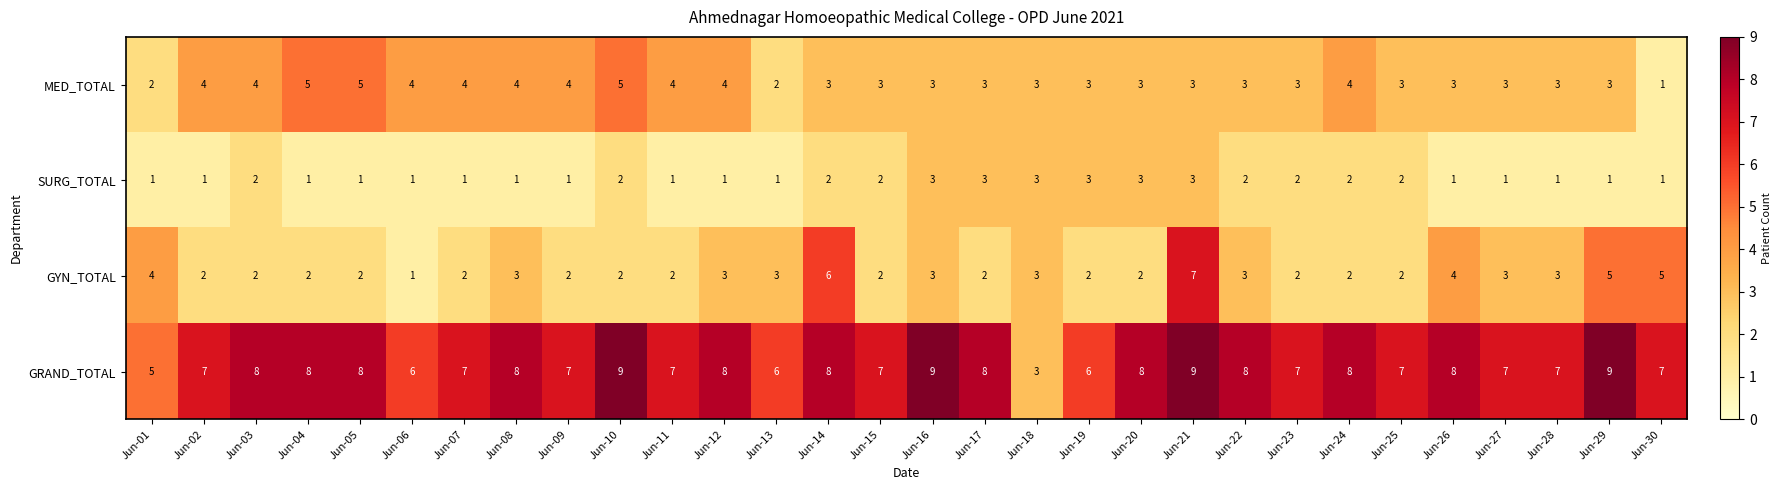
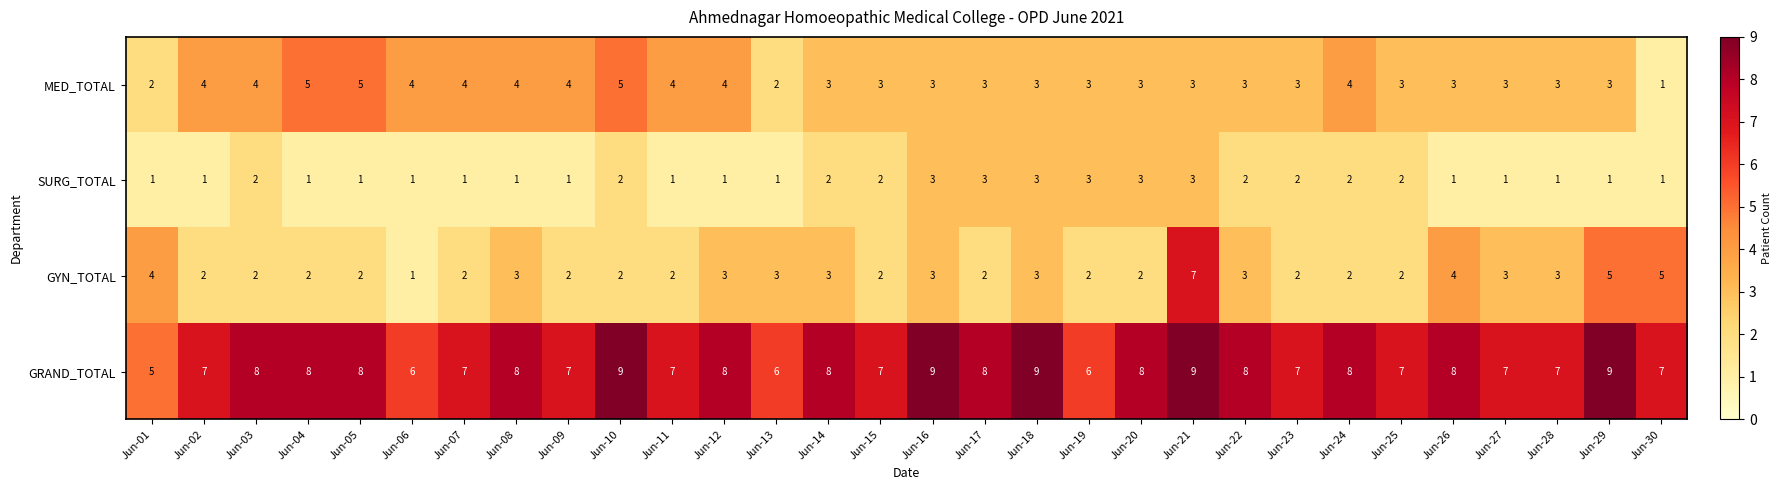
  {
    "MED_TOTAL": {
      "Jun-01": 2,
      "Jun-02": 4,
      "Jun-03": 4,
      "Jun-04": 5,
      "Jun-05": 5,
      "Jun-06": 4,
      "Jun-07": 4,
      "Jun-08": 4,
      "Jun-09": 4,
      "Jun-10": 5,
      "Jun-11": 4,
      "Jun-12": 4,
      "Jun-13": 2,
      "Jun-14": 3,
      "Jun-15": 3,
      "Jun-16": 3,
      "Jun-17": 3,
      "Jun-18": 3,
      "Jun-19": 3,
      "Jun-20": 3,
      "Jun-21": 3,
      "Jun-22": 3,
      "Jun-23": 3,
      "Jun-24": 4,
      "Jun-25": 3,
      "Jun-26": 3,
      "Jun-27": 3,
      "Jun-28": 3,
      "Jun-29": 3,
      "Jun-30": 1
    },
    "SURG_TOTAL": {
      "Jun-01": 1,
      "Jun-02": 1,
      "Jun-03": 2,
      "Jun-04": 1,
      "Jun-05": 1,
      "Jun-06": 1,
      "Jun-07": 1,
      "Jun-08": 1,
      "Jun-09": 1,
      "Jun-10": 2,
      "Jun-11": 1,
      "Jun-12": 1,
      "Jun-13": 1,
      "Jun-14": 2,
      "Jun-15": 2,
      "Jun-16": 3,
      "Jun-17": 3,
      "Jun-18": 3,
      "Jun-19": 3,
      "Jun-20": 3,
      "Jun-21": 3,
      "Jun-22": 2,
      "Jun-23": 2,
      "Jun-24": 2,
      "Jun-25": 2,
      "Jun-26": 1,
      "Jun-27": 1,
      "Jun-28": 1,
      "Jun-29": 1,
      "Jun-30": 1
    },
    "GYN_TOTAL": {
      "Jun-01": 4,
      "Jun-02": 2,
      "Jun-03": 2,
      "Jun-04": 2,
      "Jun-05": 2,
      "Jun-06": 1,
      "Jun-07": 2,
      "Jun-08": 3,
      "Jun-09": 2,
      "Jun-10": 2,
      "Jun-11": 2,
      "Jun-12": 3,
      "Jun-13": 3,
-     "Jun-14": 6,
+     "Jun-14": 3,
      "Jun-15": 2,
      "Jun-16": 3,
      "Jun-17": 2,
      "Jun-18": 3,
      "Jun-19": 2,
      "Jun-20": 2,
      "Jun-21": 7,
      "Jun-22": 3,
      "Jun-23": 2,
      "Jun-24": 2,
      "Jun-25": 2,
      "Jun-26": 4,
      "Jun-27": 3,
      "Jun-28": 3,
      "Jun-29": 5,
      "Jun-30": 5
    },
    "GRAND_TOTAL": {
      "Jun-01": 5,
      "Jun-02": 7,
      "Jun-03": 8,
      "Jun-04": 8,
      "Jun-05": 8,
      "Jun-06": 6,
      "Jun-07": 7,
      "Jun-08": 8,
      "Jun-09": 7,
      "Jun-10": 9,
      "Jun-11": 7,
      "Jun-12": 8,
      "Jun-13": 6,
      "Jun-14": 8,
      "Jun-15": 7,
      "Jun-16": 9,
      "Jun-17": 8,
-     "Jun-18": 3,
+     "Jun-18": 9,
      "Jun-19": 6,
      "Jun-20": 8,
      "Jun-21": 9,
      "Jun-22": 8,
      "Jun-23": 7,
      "Jun-24": 8,
      "Jun-25": 7,
      "Jun-26": 8,
      "Jun-27": 7,
      "Jun-28": 7,
      "Jun-29": 9,
      "Jun-30": 7
    }
  }
